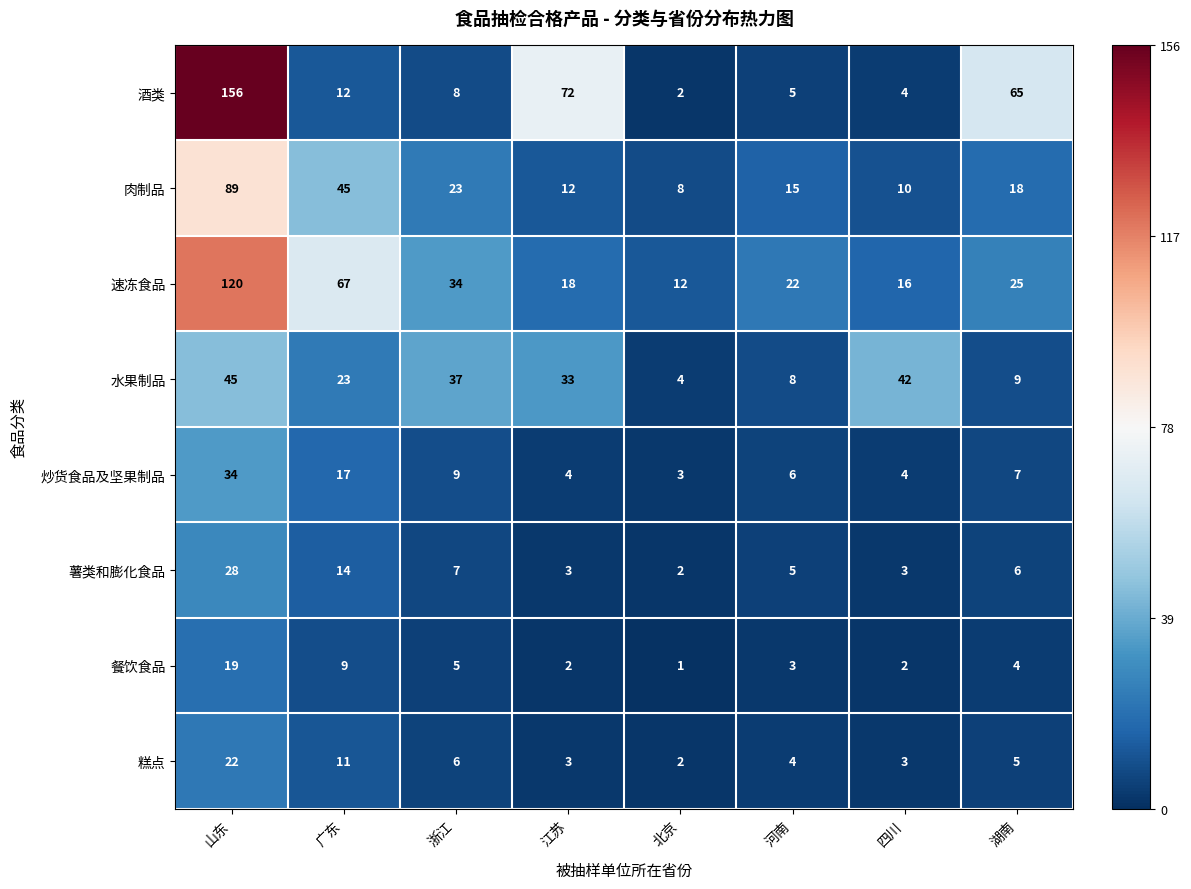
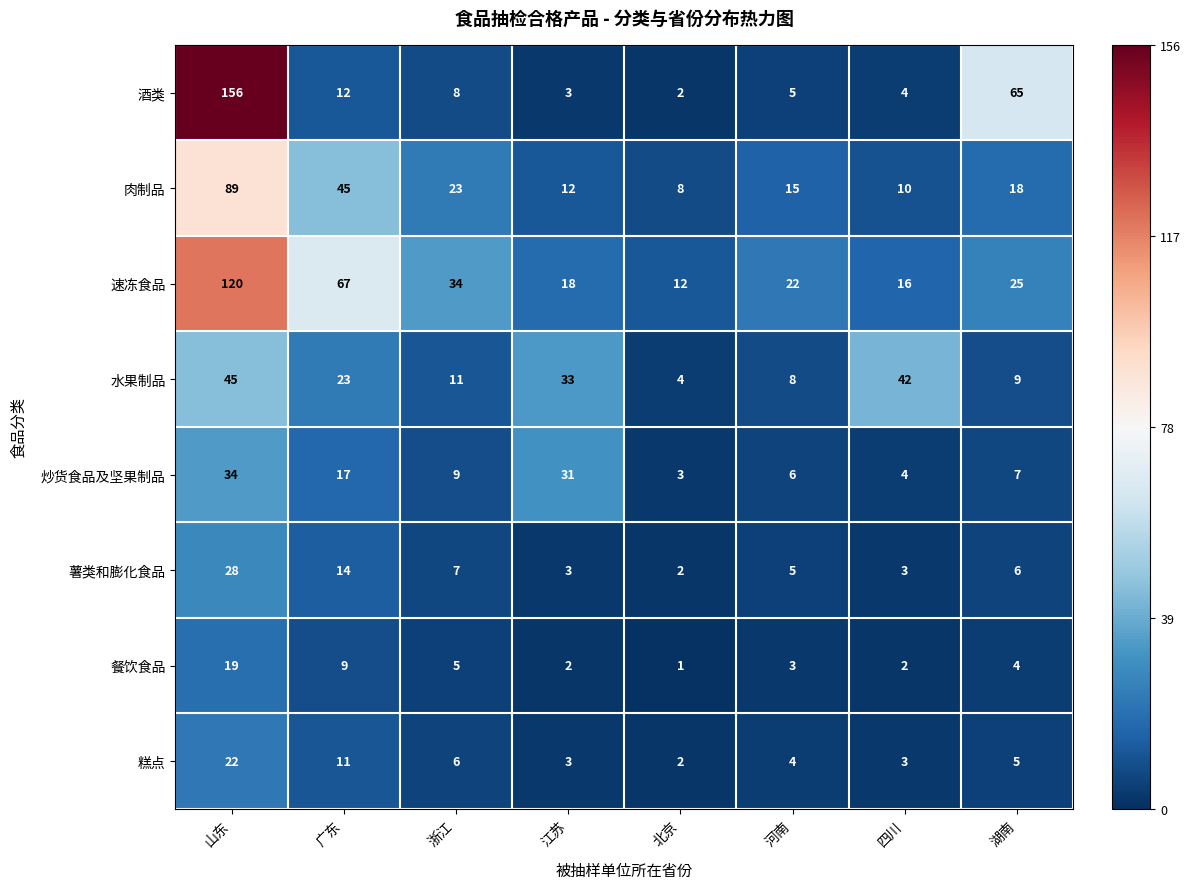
  {
    "酒类": {
      "山东": 156,
      "广东": 12,
      "浙江": 8,
-     "江苏": 72,
+     "江苏": 3,
      "北京": 2,
      "河南": 5,
      "四川": 4,
      "湖南": 65
    },
    "肉制品": {
      "山东": 89,
      "广东": 45,
      "浙江": 23,
      "江苏": 12,
      "北京": 8,
      "河南": 15,
      "四川": 10,
      "湖南": 18
    },
    "速冻食品": {
      "山东": 120,
      "广东": 67,
      "浙江": 34,
      "江苏": 18,
      "北京": 12,
      "河南": 22,
      "四川": 16,
      "湖南": 25
    },
    "水果制品": {
      "山东": 45,
      "广东": 23,
-     "浙江": 37,
+     "浙江": 11,
      "江苏": 33,
      "北京": 4,
      "河南": 8,
      "四川": 42,
      "湖南": 9
    },
    "炒货食品及坚果制品": {
      "山东": 34,
      "广东": 17,
      "浙江": 9,
-     "江苏": 4,
+     "江苏": 31,
      "北京": 3,
      "河南": 6,
      "四川": 4,
      "湖南": 7
    },
    "薯类和膨化食品": {
      "山东": 28,
      "广东": 14,
      "浙江": 7,
      "江苏": 3,
      "北京": 2,
      "河南": 5,
      "四川": 3,
      "湖南": 6
    },
    "餐饮食品": {
      "山东": 19,
      "广东": 9,
      "浙江": 5,
      "江苏": 2,
      "北京": 1,
      "河南": 3,
      "四川": 2,
      "湖南": 4
    },
    "糕点": {
      "山东": 22,
      "广东": 11,
      "浙江": 6,
      "江苏": 3,
      "北京": 2,
      "河南": 4,
      "四川": 3,
      "湖南": 5
    }
  }
